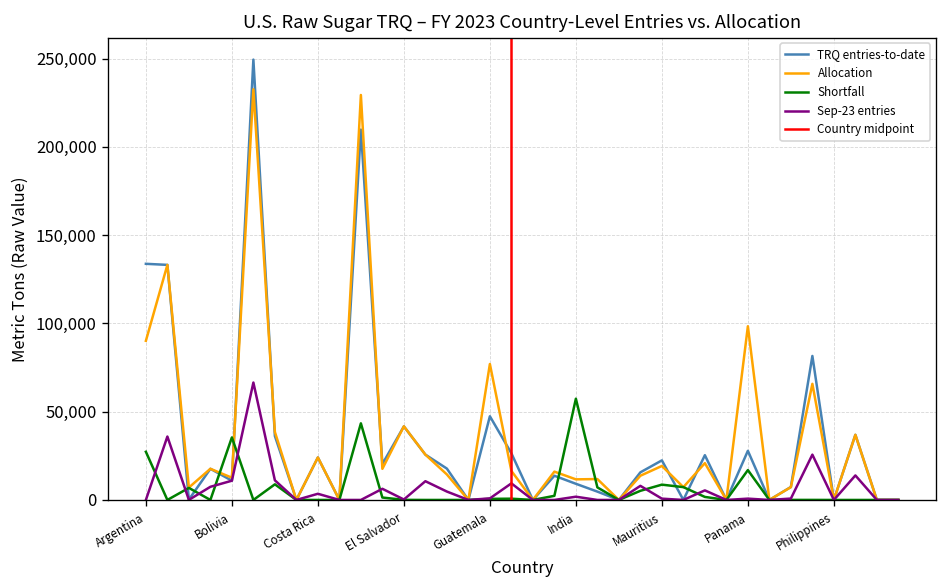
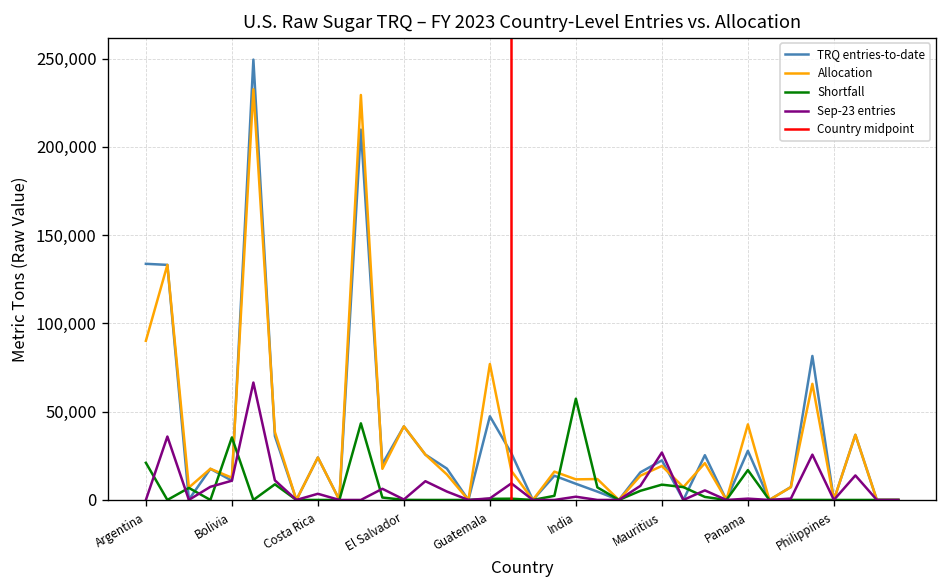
  {
    "TRQ entries-to-date": {
      "Argentina": "134,000",
      "Guatemala": "47,000",
      "India": "9,000",
      "Mauritius": "22,000",
      "Panama": "28,000"
    },
    "Allocation": {
      "Argentina": "90,000",
      "Guatemala": "77,000",
      "India": "12,000",
      "Mauritius": "19,000",
-     "Panama": "98,000"
+     "Panama": "43,000"
    },
    "Shortfall": {
-     "Argentina": "27,000",
+     "Argentina": "21,000",
      "Bolivia": "35,000",
      "Costa Rica": "0",
      "India": "57,000",
      "Mauritius": "9,000",
      "Panama": "17,000"
    },
    "Sep-23 entries": {
      "Argentina": "0",
      "Costa Rica": "3,000",
      "India": "2,000",
-     "Mauritius": "1,000",
+     "Mauritius": "27,000",
      "Panama": "1,000"
    }
  }
